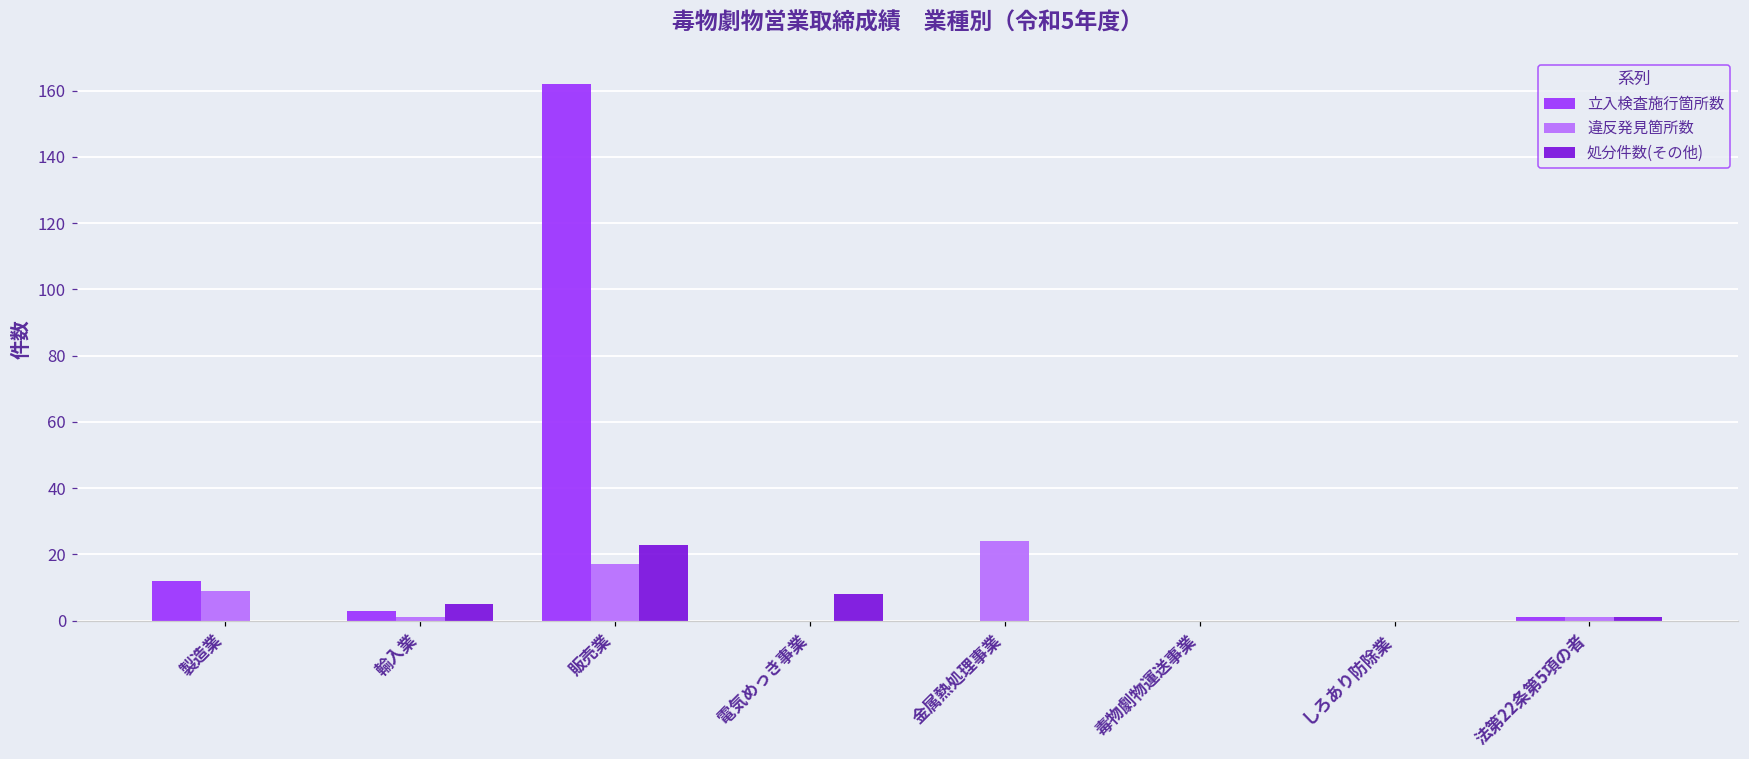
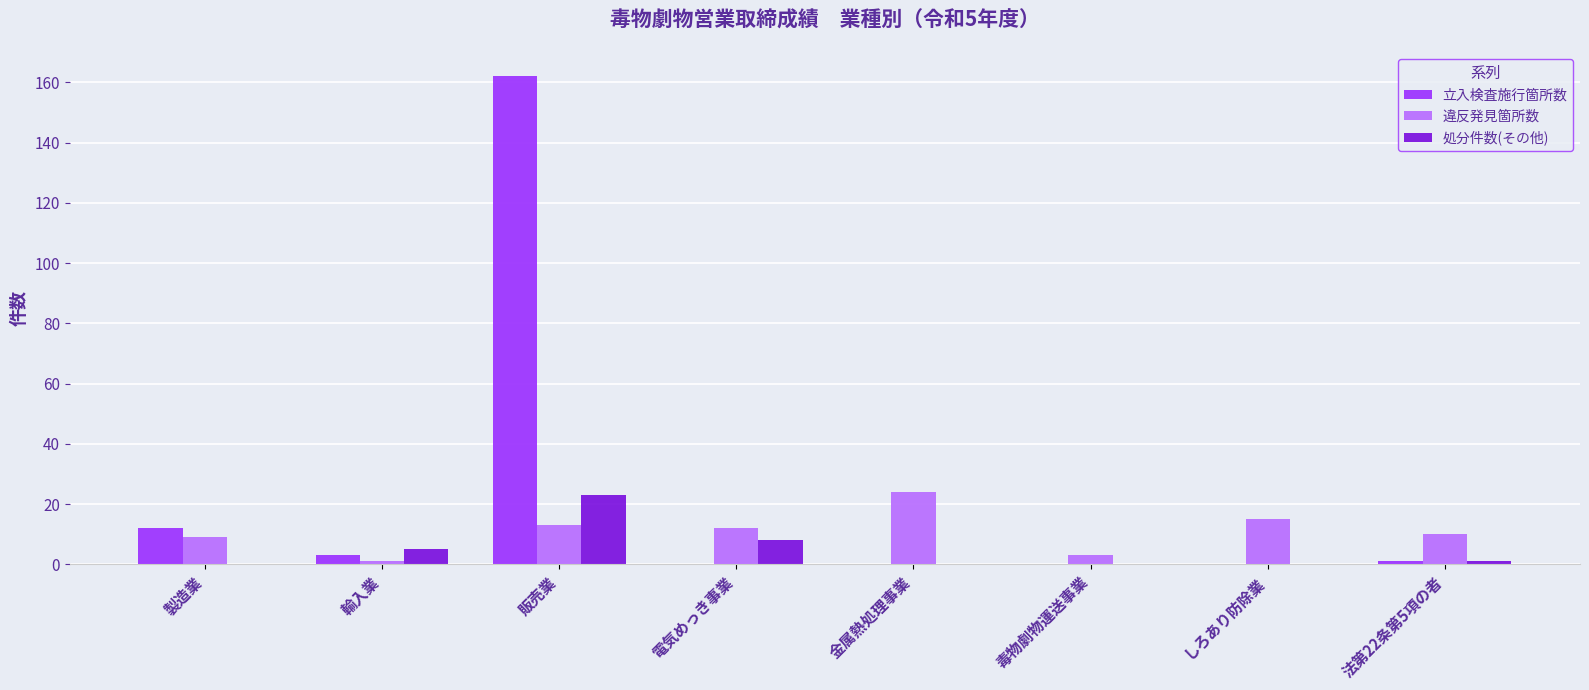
  {
    "違反発見箇所数": {
      "製造業": 9,
      "輸入業": 1,
-     "販売業": 17,
-     "電気めっき事業": 0,
+     "販売業": 13,
+     "電気めっき事業": 12,
      "金属熱処理事業": 24,
-     "毒物劇物運送事業": 0,
-     "しろあり防除業": 0,
-     "法第22条第5項の者": 1
+     "毒物劇物運送事業": 3,
+     "しろあり防除業": 15,
+     "法第22条第5項の者": 10
    }
  }
